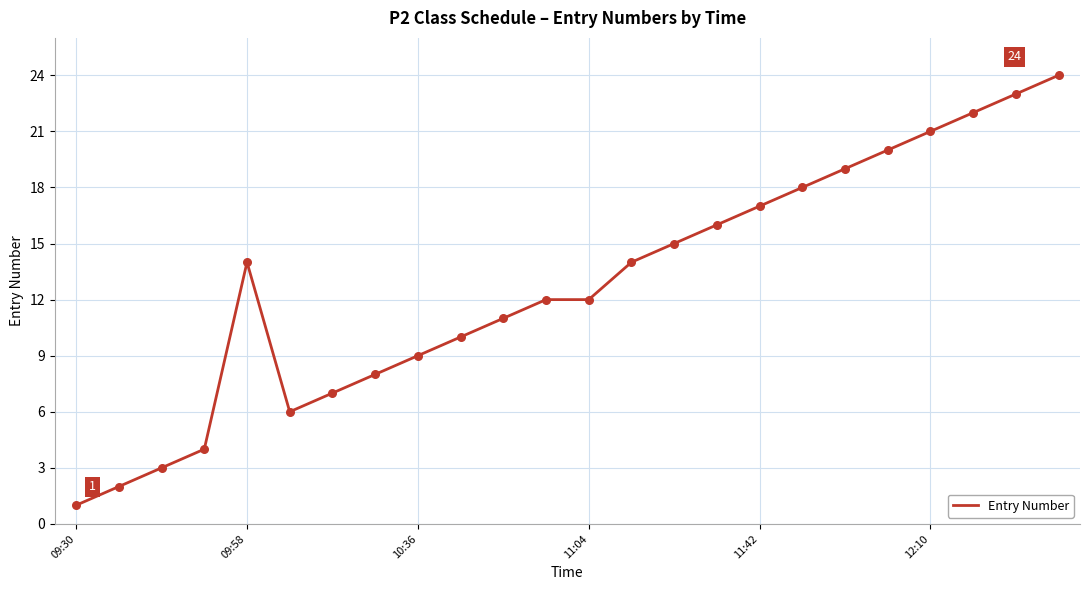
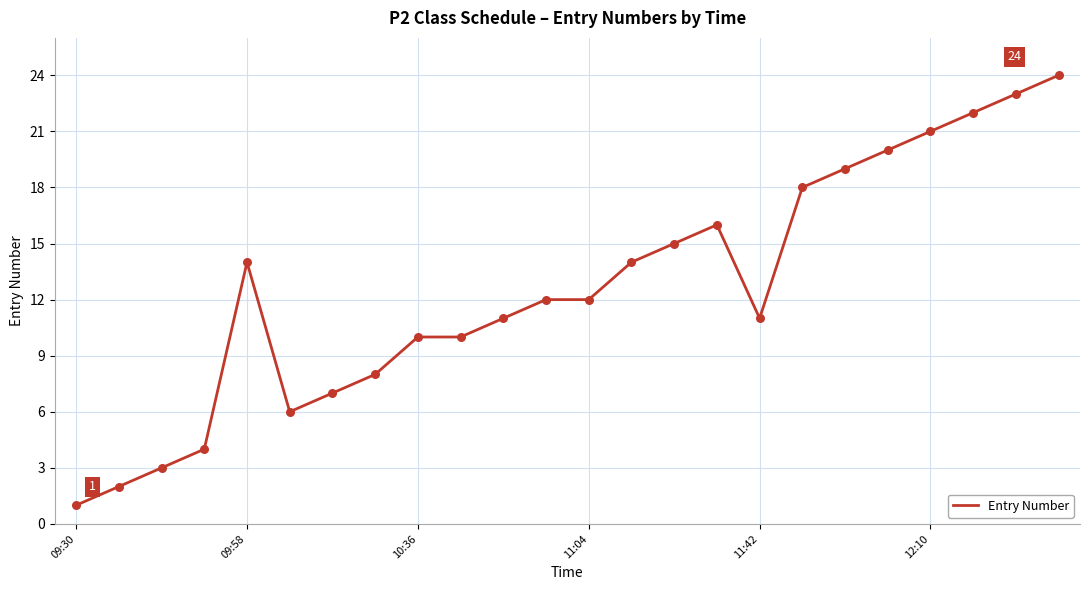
  {
    "09:58": 14,
-   "10:36": 9,
+   "10:36": 10,
    "11:04": 12,
-   "11:42": 17,
+   "11:42": 11,
    "12:10": 21
  }
